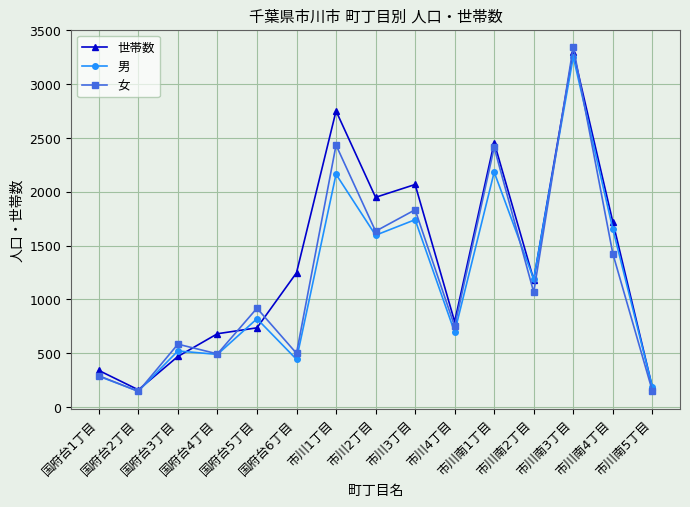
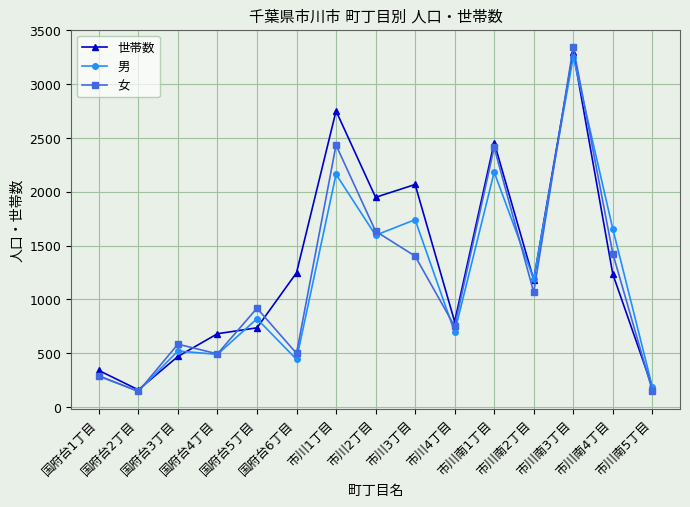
  {
    "世帯数": {
      "国府台1丁目": 340,
      "国府台3丁目": 470,
      "国府台4丁目": 680,
      "国府台5丁目": 740,
      "国府台6丁目": 1250,
      "市川1丁目": 2750,
      "市川2丁目": 1950,
      "市川3丁目": 2070,
      "市川4丁目": 790,
      "市川南1丁目": 2460,
      "市川南3丁目": 3300,
-     "市川南4丁目": 1720
+     "市川南4丁目": 1240
    },
    "男": {
      "国府台3丁目": 520,
      "国府台5丁目": 820,
      "国府台6丁目": 440,
      "市川1丁目": 2160,
      "市川2丁目": 1600,
      "市川3丁目": 1740,
      "市川4丁目": 700,
      "市川南1丁目": 2180,
      "市川南3丁目": 3250,
      "市川南4丁目": 1660
    },
    "女": {
      "国府台3丁目": 580,
      "国府台5丁目": 920,
      "国府台6丁目": 500,
      "市川1丁目": 2430,
      "市川2丁目": 1630,
-     "市川3丁目": 1830,
+     "市川3丁目": 1400,
      "市川4丁目": 750,
      "市川南1丁目": 2410,
      "市川南2丁目": 1070,
      "市川南3丁目": 3350,
      "市川南4丁目": 1430,
      "市川南5丁目": 150
    }
  }
